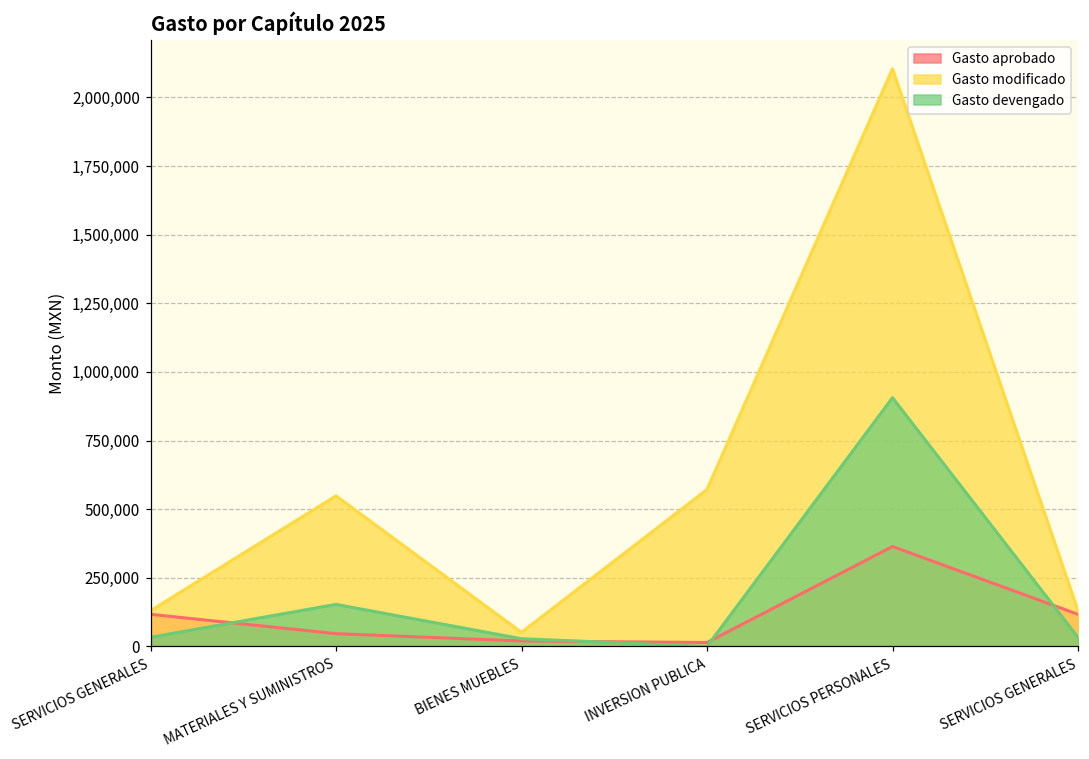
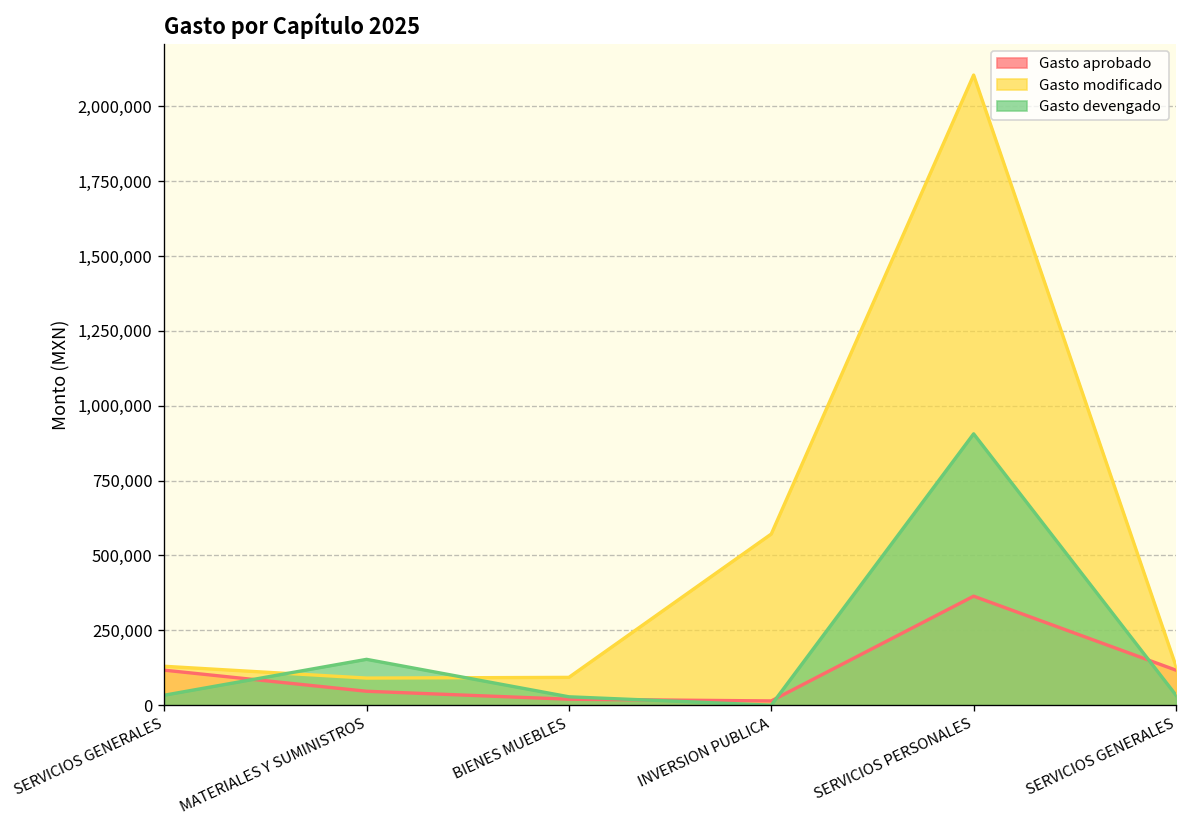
  {
    "Gasto aprobado": {
      "MATERIALES Y SUMINISTROS": "50,000",
      "INVERSION PUBLICA": "10,000",
      "SERVICIOS PERSONALES": "360,000"
    },
    "Gasto modificado": {
-     "MATERIALES Y SUMINISTROS": "550,000",
-     "BIENES MUEBLES": "50,000",
+     "MATERIALES Y SUMINISTROS": "90,000",
+     "BIENES MUEBLES": "90,000",
      "INVERSION PUBLICA": "570,000",
      "SERVICIOS PERSONALES": "2,100,000"
    },
    "Gasto devengado": {
      "MATERIALES Y SUMINISTROS": "150,000",
      "INVERSION PUBLICA": "0",
      "SERVICIOS PERSONALES": "910,000"
    }
  }
